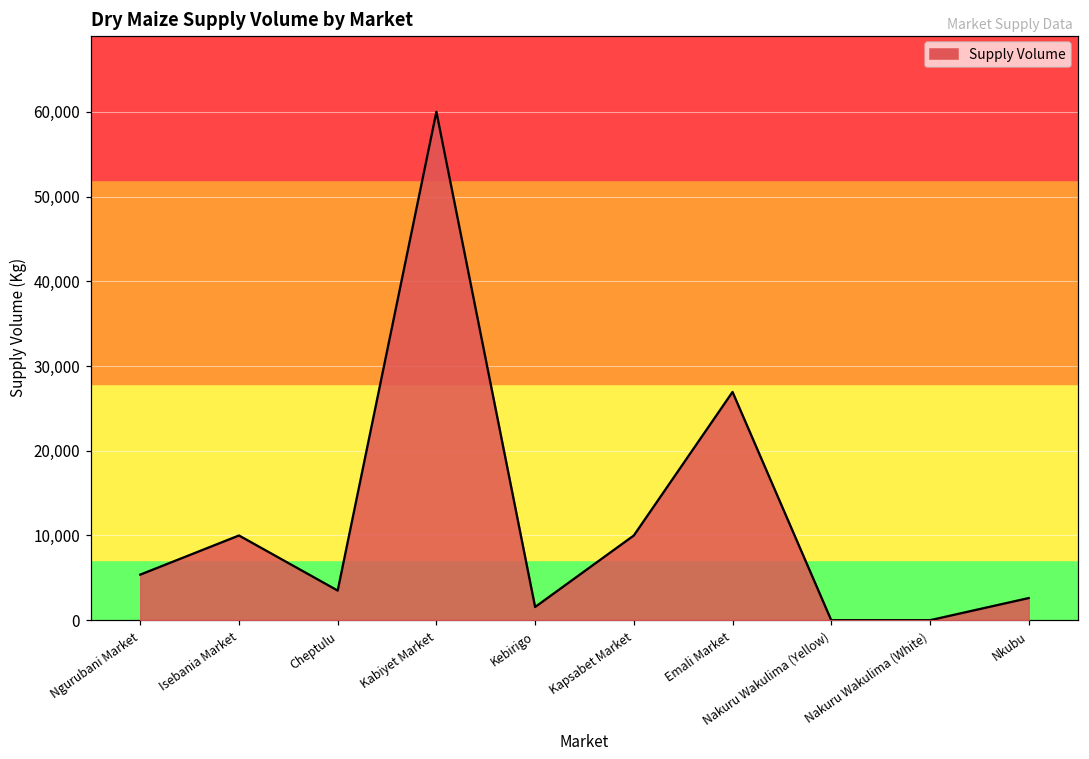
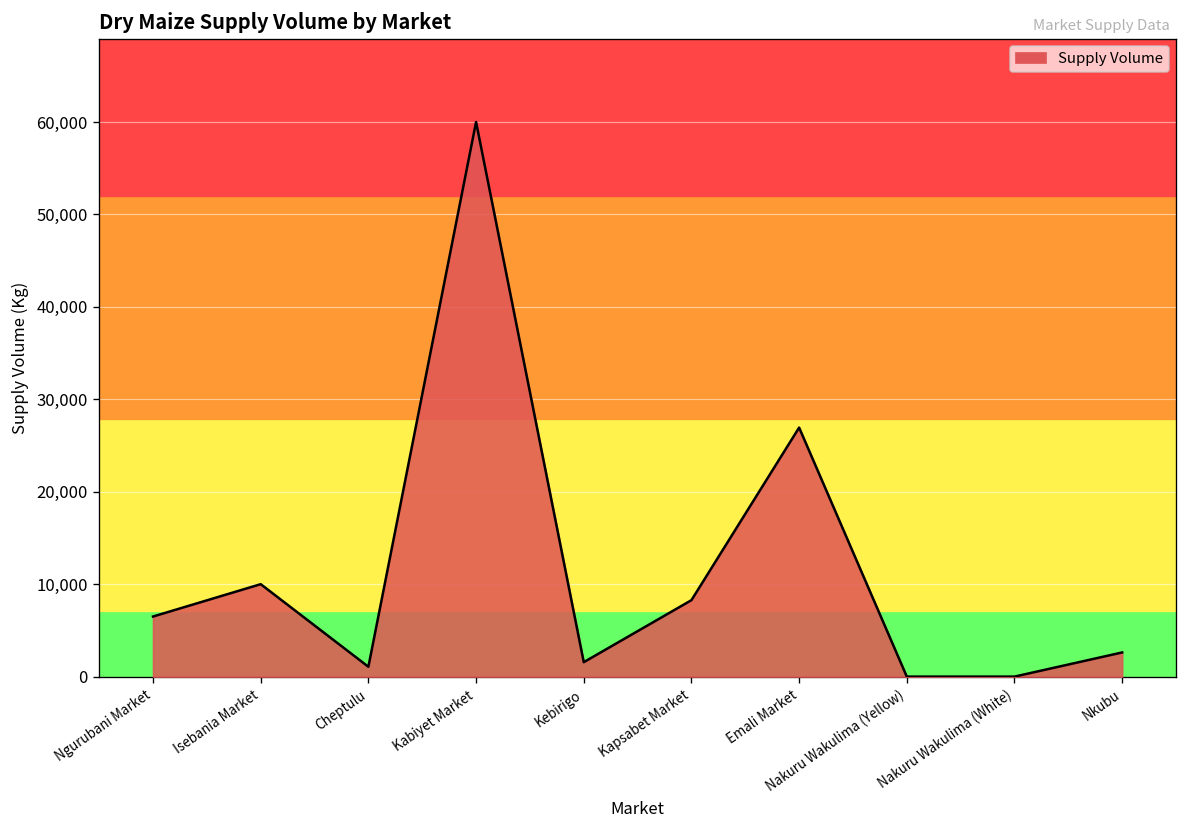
  {
-   "Ngurubani Market": "5,000",
+   "Ngurubani Market": "7,000",
    "Isebania Market": "10,000",
-   "Cheptulu": "4,000",
+   "Cheptulu": "1,000",
    "Kabiyet Market": "60,000",
    "Kebirigo": "2,000",
-   "Kapsabet Market": "10,000",
+   "Kapsabet Market": "8,000",
    "Emali Market": "27,000",
    "Nakuru Wakulima (Yellow)": "0",
    "Nakuru Wakulima (White)": "0",
    "Nkubu": "3,000"
  }
